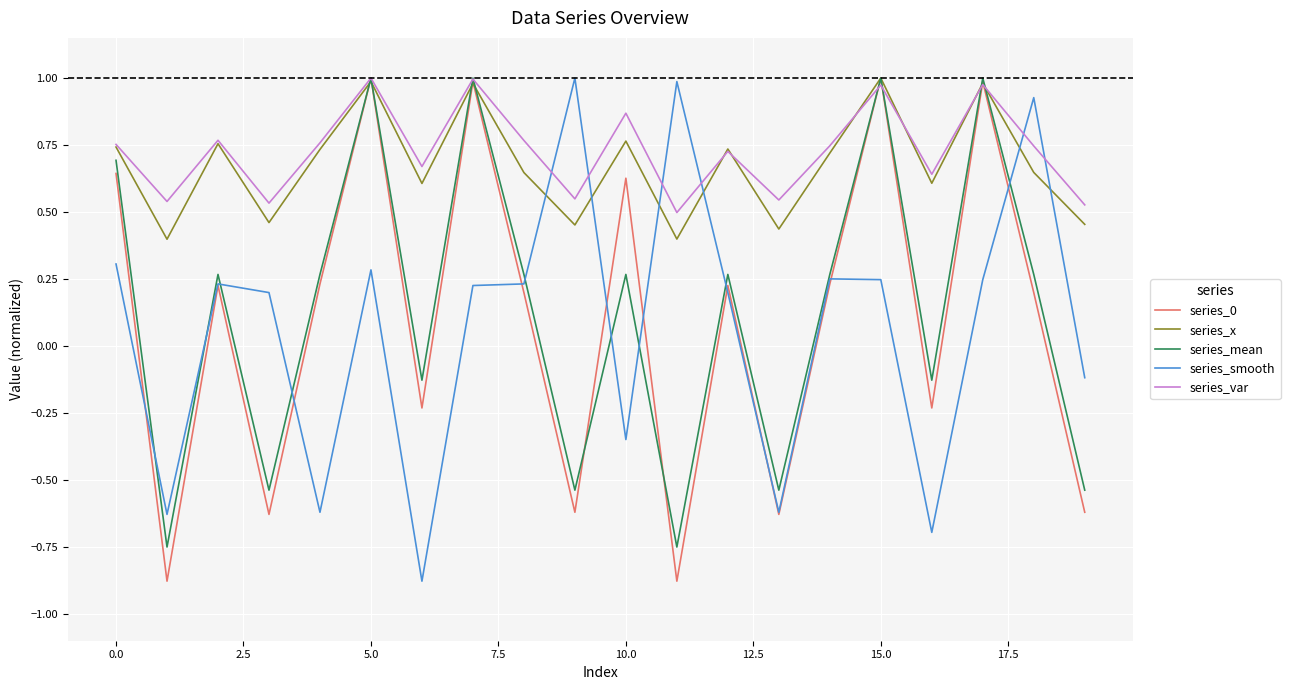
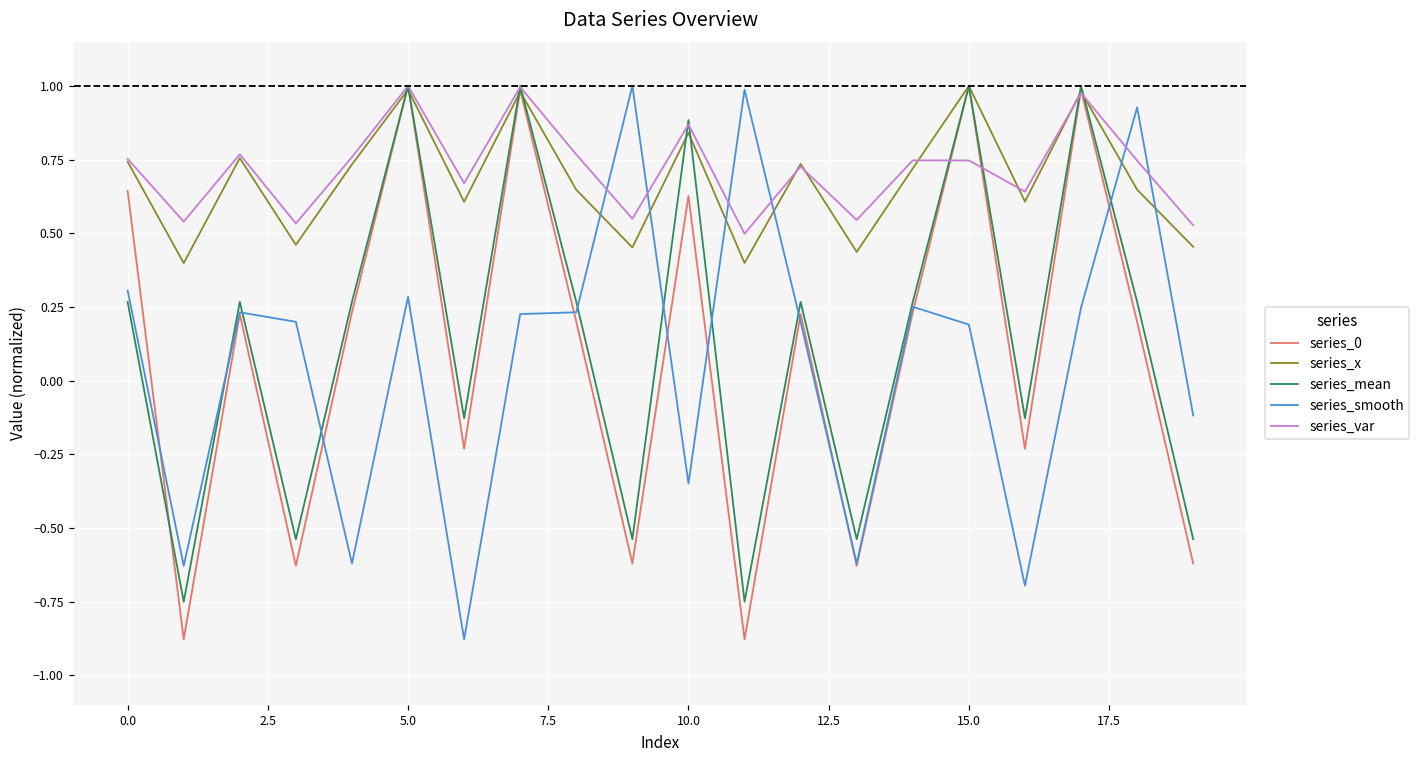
  {
    "series_0": {
      "0.0": 0.64,
      "10.0": 0.63
    },
    "series_x": {
      "0.0": 0.74,
      "5.0": 0.99,
-     "10.0": 0.76
+     "10.0": 0.84
    },
    "series_mean": {
-     "0.0": 0.69,
-     "10.0": 0.27
+     "0.0": 0.27,
+     "10.0": 0.88
    },
    "series_smooth": {
      "0.0": 0.31,
      "5.0": 0.28,
      "10.0": -0.35,
-     "15.0": 0.25
+     "15.0": 0.19
    },
    "series_var": {
      "0.0": 0.75,
      "10.0": 0.87,
-     "15.0": 0.97
+     "15.0": 0.75
    }
  }
